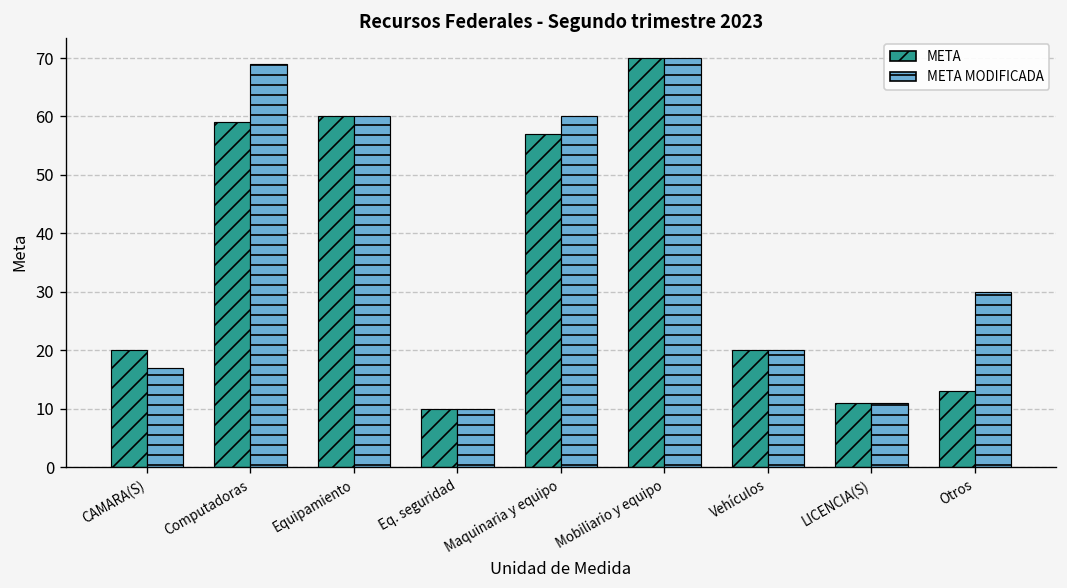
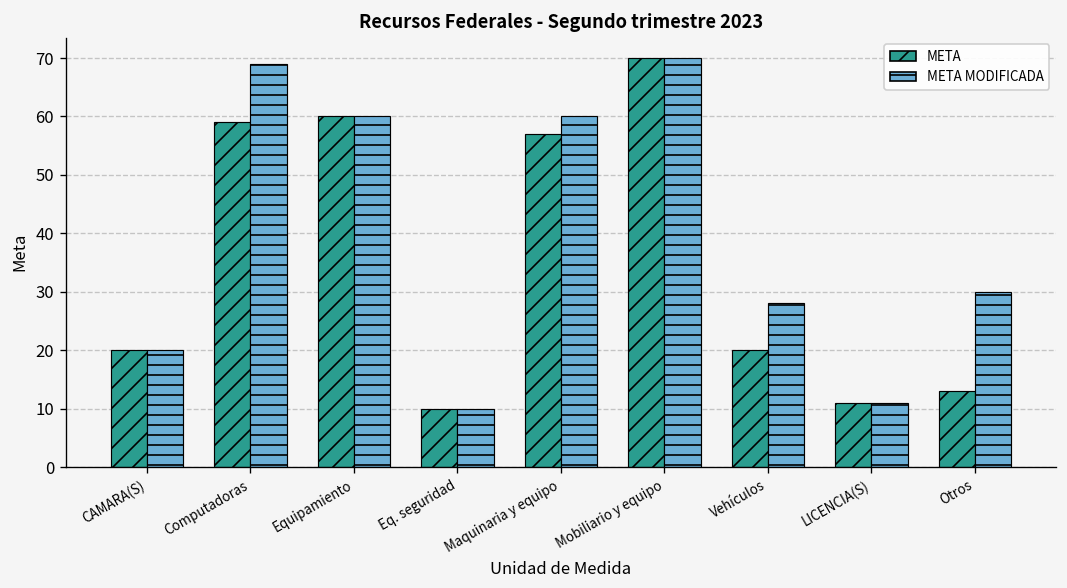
  {
    "META": {
      "CAMARA(S)": 20,
      "Computadoras": 59,
      "Equipamiento": 60,
      "Eq. seguridad": 10,
      "Maquinaria y equipo": 57,
      "Mobiliario y equipo": 70,
      "Vehículos": 20,
      "LICENCIA(S)": 11,
      "Otros": 13
    },
    "META MODIFICADA": {
-     "CAMARA(S)": 17,
+     "CAMARA(S)": 20,
      "Computadoras": 69,
      "Equipamiento": 60,
      "Eq. seguridad": 10,
      "Maquinaria y equipo": 60,
      "Mobiliario y equipo": 70,
-     "Vehículos": 20,
+     "Vehículos": 28,
      "LICENCIA(S)": 11,
      "Otros": 30
    }
  }
